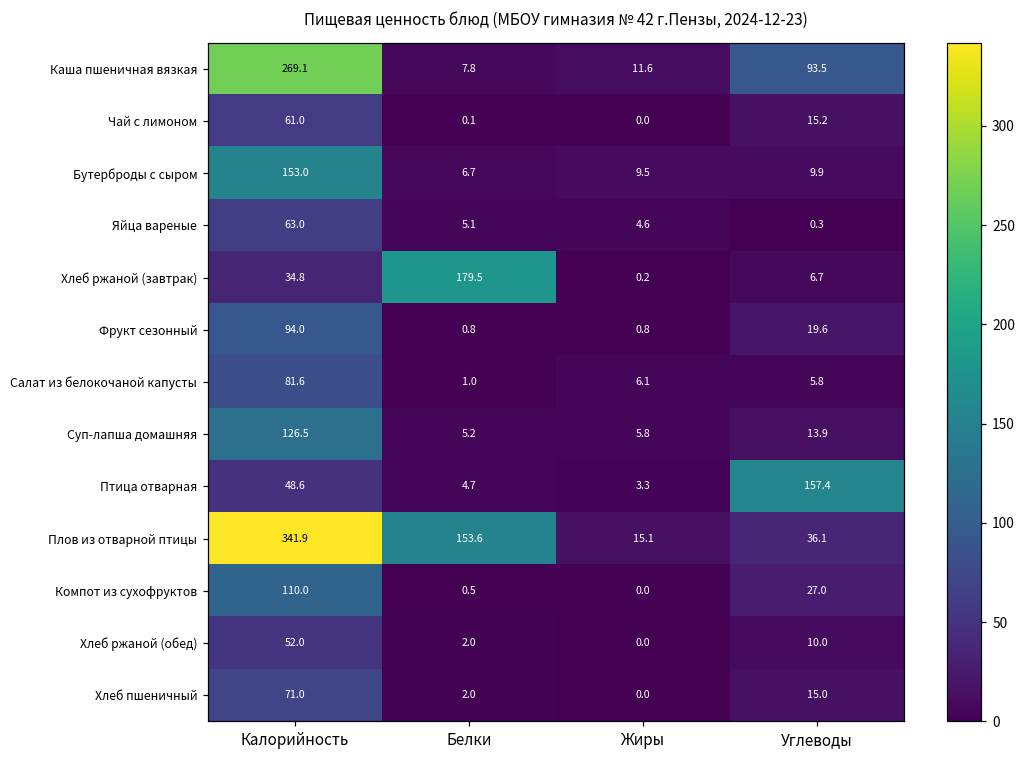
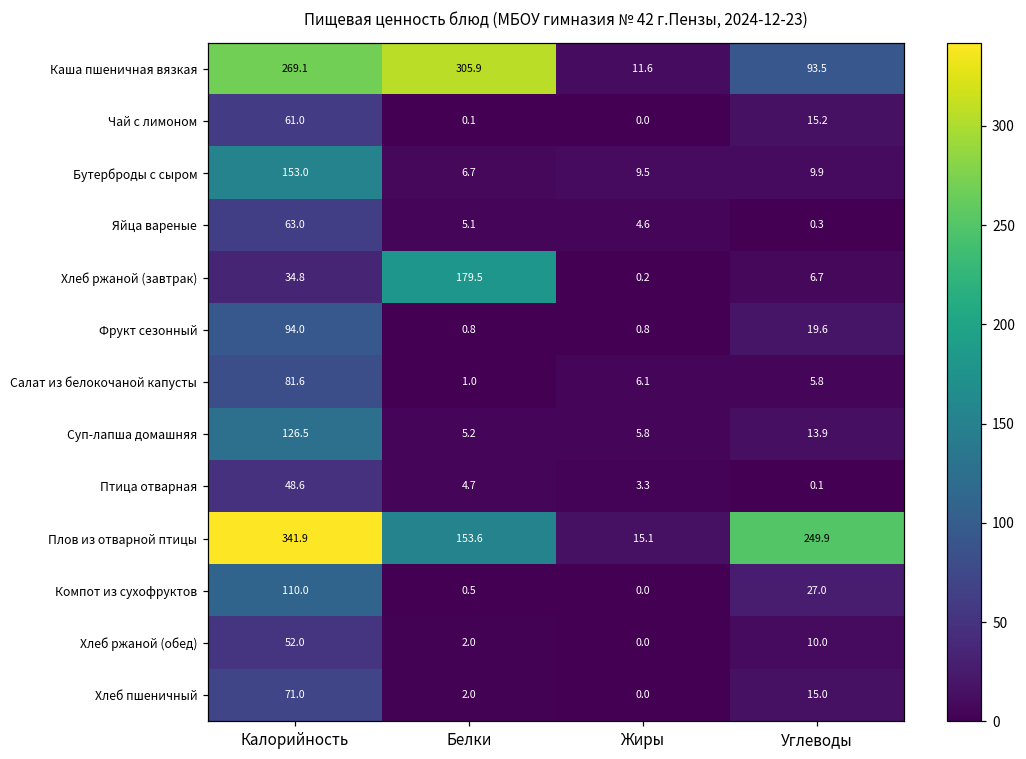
  {
    "Каша пшеничная вязкая": {
      "Калорийность": 269.1,
-     "Белки": 7.8,
+     "Белки": 305.9,
      "Жиры": 11.6,
      "Углеводы": 93.5
    },
    "Чай с лимоном": {
      "Калорийность": 61.0,
      "Белки": 0.1,
      "Жиры": 0.0,
      "Углеводы": 15.2
    },
    "Бутерброды с сыром": {
      "Калорийность": 153.0,
      "Белки": 6.7,
      "Жиры": 9.5,
      "Углеводы": 9.9
    },
    "Яйца вареные": {
      "Калорийность": 63.0,
      "Белки": 5.1,
      "Жиры": 4.6,
      "Углеводы": 0.3
    },
    "Хлеб ржаной (завтрак)": {
      "Калорийность": 34.8,
      "Белки": 179.5,
      "Жиры": 0.2,
      "Углеводы": 6.7
    },
    "Фрукт сезонный": {
      "Калорийность": 94.0,
      "Белки": 0.8,
      "Жиры": 0.8,
      "Углеводы": 19.6
    },
    "Салат из белокочаной капусты": {
      "Калорийность": 81.6,
      "Белки": 1.0,
      "Жиры": 6.1,
      "Углеводы": 5.8
    },
    "Суп-лапша домашняя": {
      "Калорийность": 126.5,
      "Белки": 5.2,
      "Жиры": 5.8,
      "Углеводы": 13.9
    },
    "Птица отварная": {
      "Калорийность": 48.6,
      "Белки": 4.7,
      "Жиры": 3.3,
-     "Углеводы": 157.4
+     "Углеводы": 0.1
    },
    "Плов из отварной птицы": {
      "Калорийность": 341.9,
      "Белки": 153.6,
      "Жиры": 15.1,
-     "Углеводы": 36.1
+     "Углеводы": 249.9
    },
    "Компот из сухофруктов": {
      "Калорийность": 110.0,
      "Белки": 0.5,
      "Жиры": 0.0,
      "Углеводы": 27.0
    },
    "Хлеб ржаной (обед)": {
      "Калорийность": 52.0,
      "Белки": 2.0,
      "Жиры": 0.0,
      "Углеводы": 10.0
    },
    "Хлеб пшеничный": {
      "Калорийность": 71.0,
      "Белки": 2.0,
      "Жиры": 0.0,
      "Углеводы": 15.0
    }
  }
